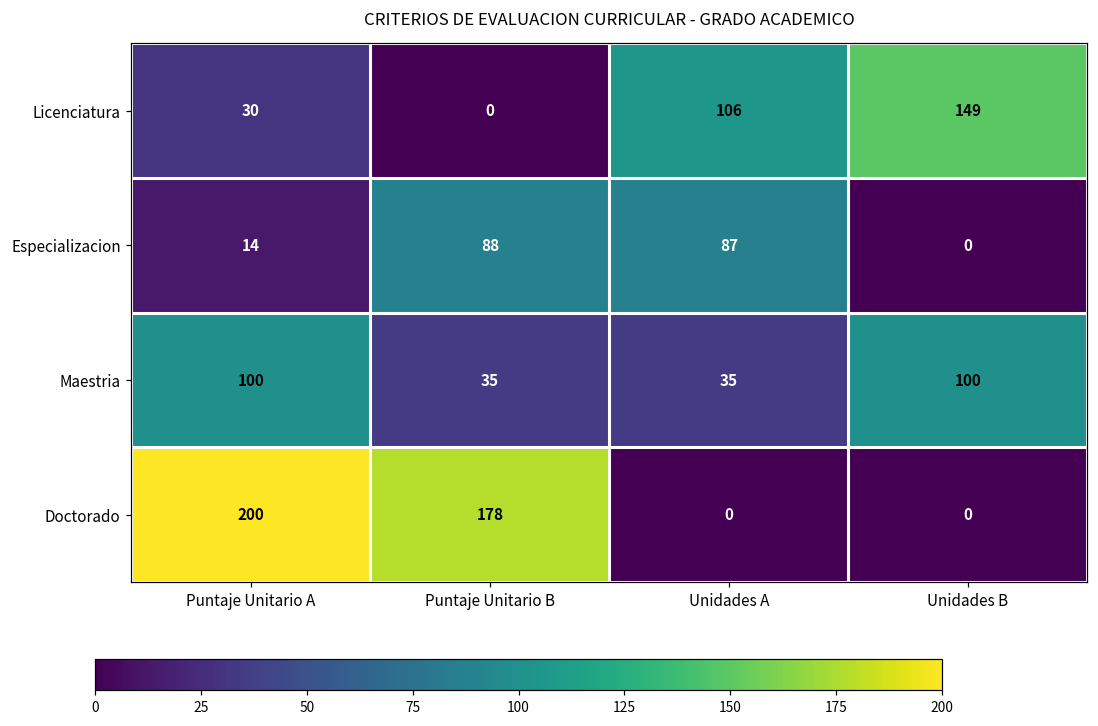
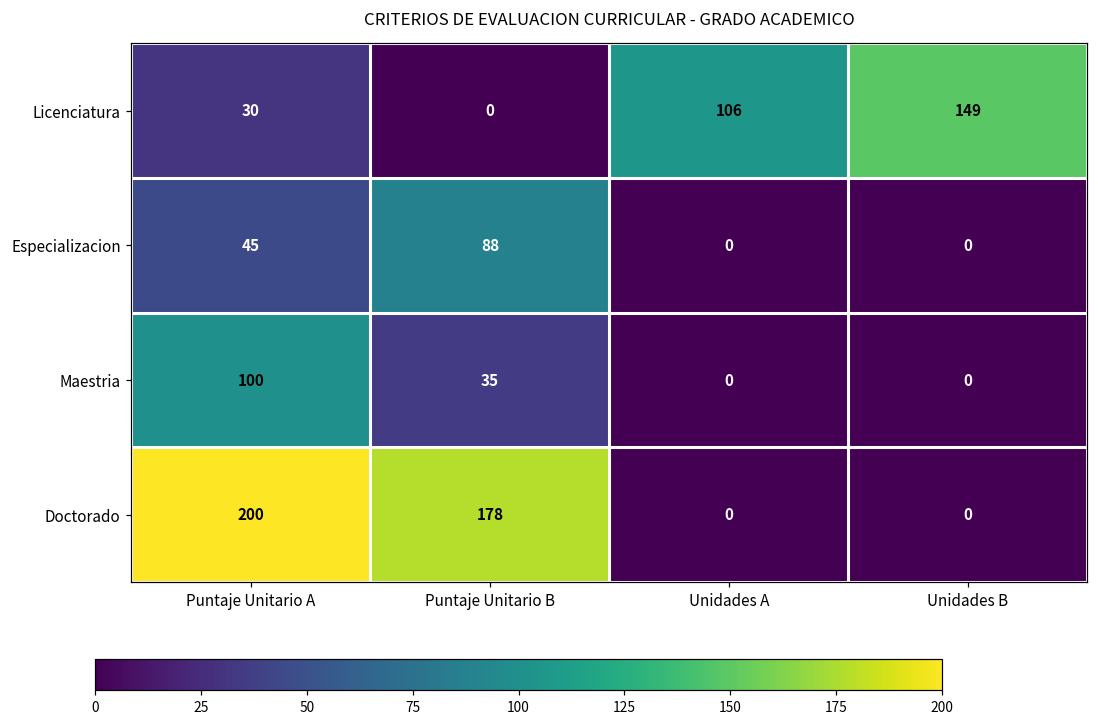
  {
    "Licenciatura": {
      "Puntaje Unitario A": 30,
      "Puntaje Unitario B": 0,
      "Unidades A": 106,
      "Unidades B": 149
    },
    "Especializacion": {
-     "Puntaje Unitario A": 14,
+     "Puntaje Unitario A": 45,
      "Puntaje Unitario B": 88,
-     "Unidades A": 87,
+     "Unidades A": 0,
      "Unidades B": 0
    },
    "Maestria": {
      "Puntaje Unitario A": 100,
      "Puntaje Unitario B": 35,
-     "Unidades A": 35,
-     "Unidades B": 100
+     "Unidades A": 0,
+     "Unidades B": 0
    },
    "Doctorado": {
      "Puntaje Unitario A": 200,
      "Puntaje Unitario B": 178,
      "Unidades A": 0,
      "Unidades B": 0
    }
  }
